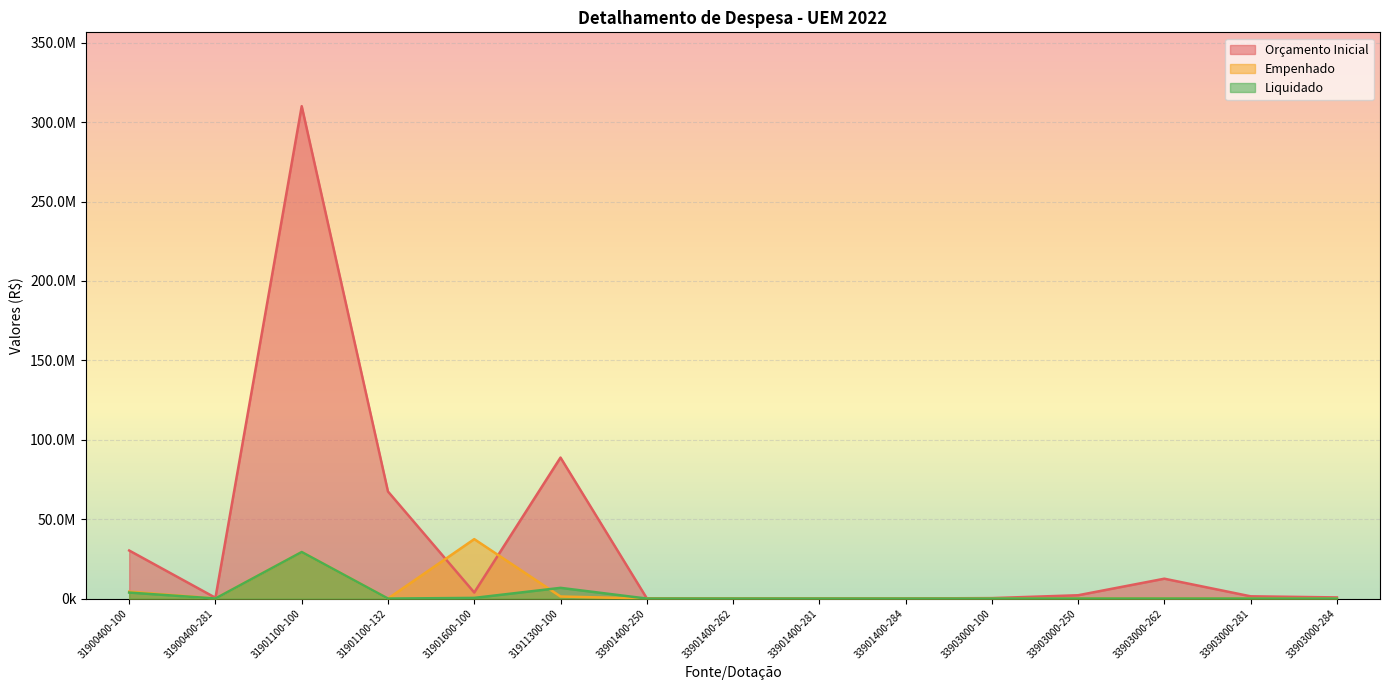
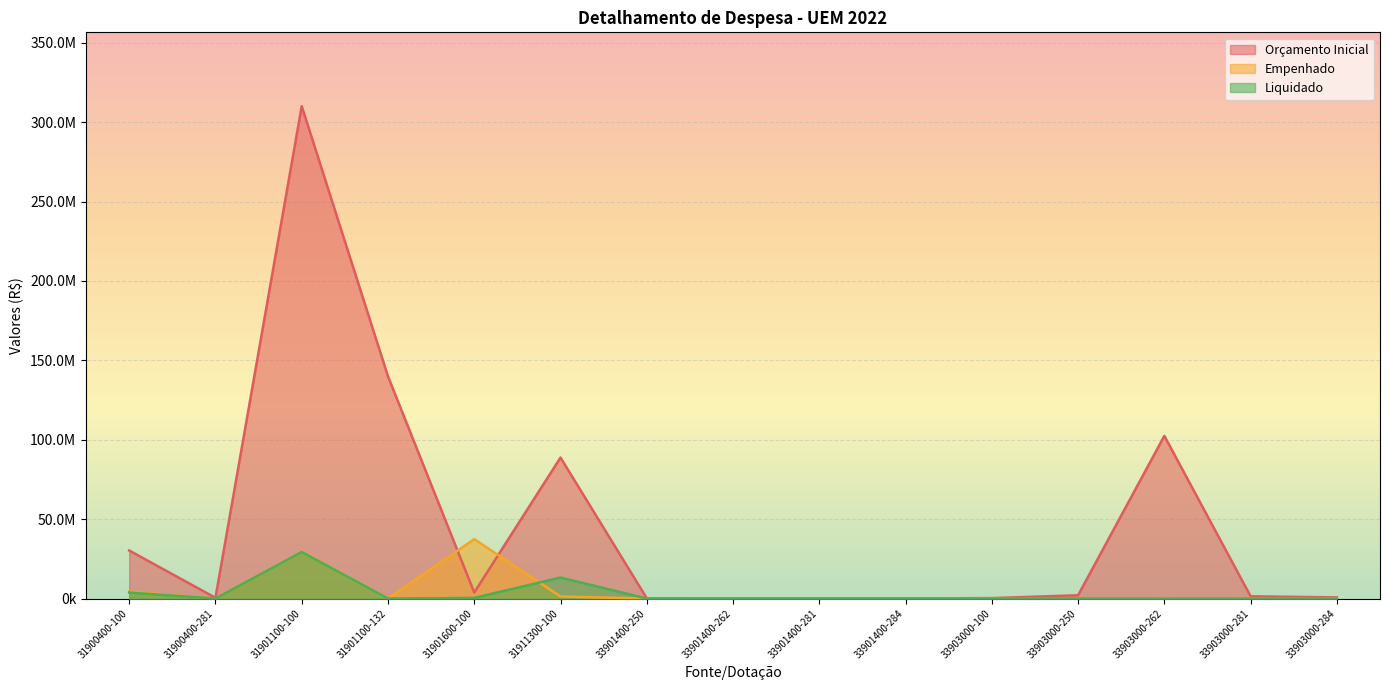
  {
    "Orçamento Inicial": {
      "31900400-100": 30000000,
      "31901100-100": 310000000,
-     "31901100-132": 67000000,
+     "31901100-132": 140000000,
      "31901600-100": 4000000,
      "31911300-100": 89000000,
      "33903000-250": 2000000,
-     "33903000-262": 13000000
+     "33903000-262": 102000000
    },
    "Empenhado": {
      "31901600-100": 37000000,
      "31911300-100": 1000000
    },
    "Liquidado": {
      "31901600-100": 0,
-     "31911300-100": 7000000
+     "31911300-100": 13000000
    }
  }
